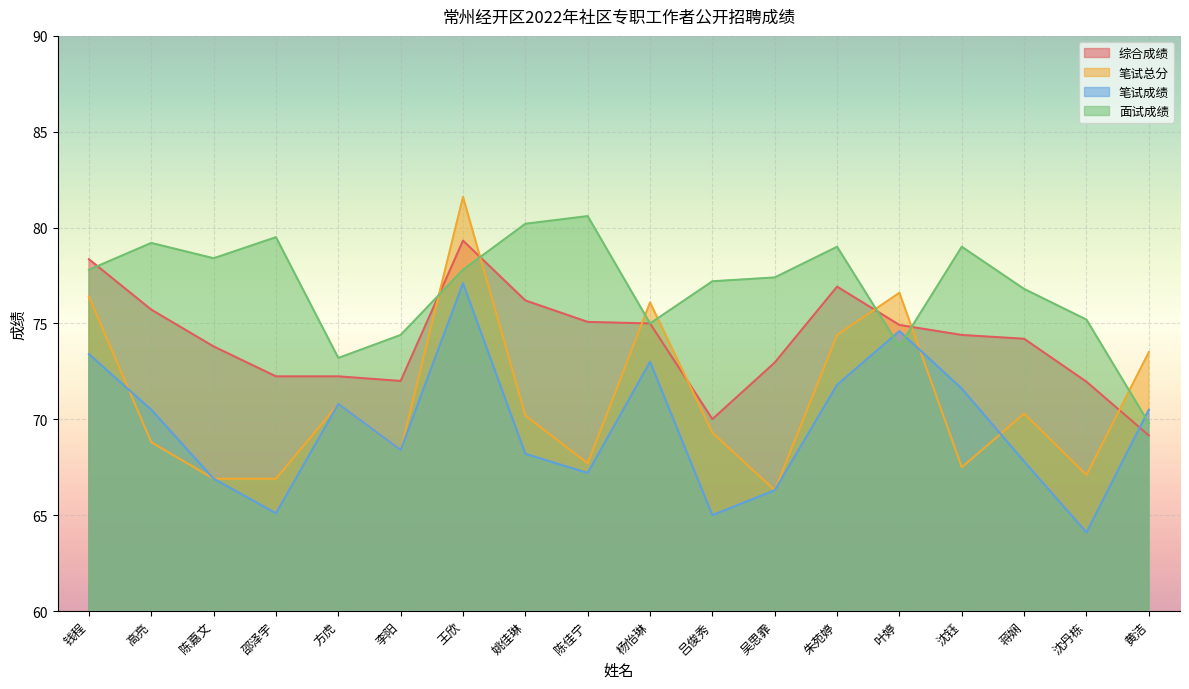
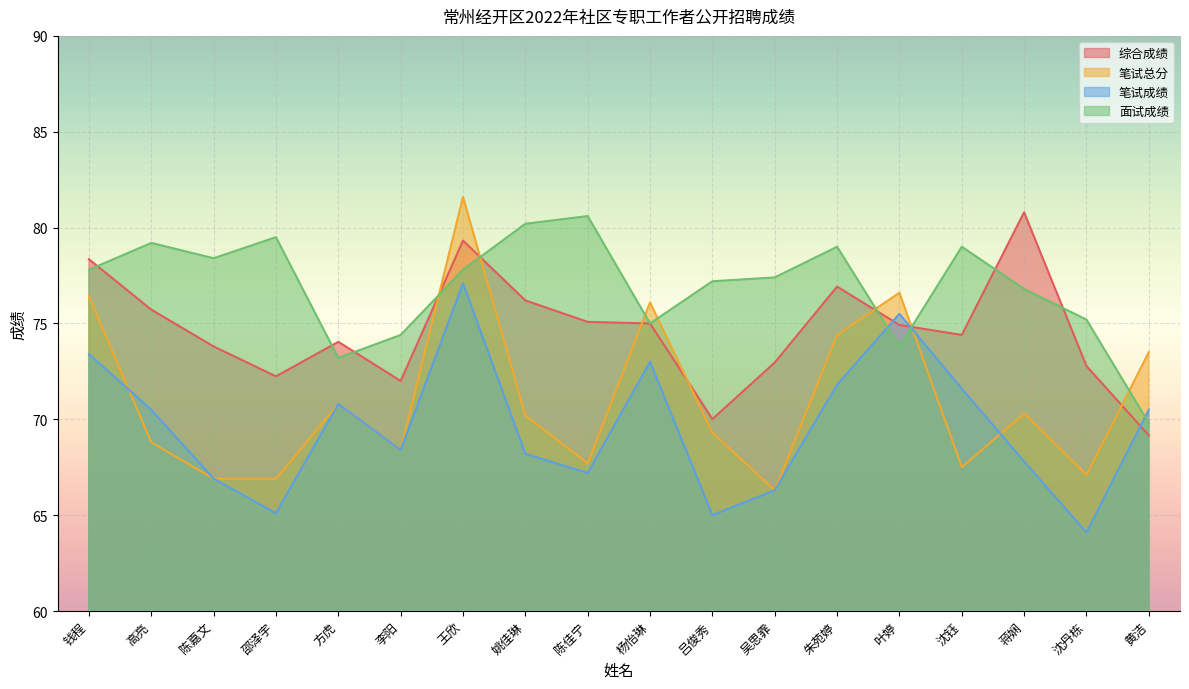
  {
    "综合成绩": {
      "钱程": 78.4,
      "高亮": 75.7,
      "陈嘉文": 73.8,
      "邵泽宇": 72.2,
-     "方虎": 72.2,
+     "方虎": 74.0,
      "李阳": 72.0,
      "王欣": 79.3,
      "姚佳琳": 76.2,
      "陈佳宁": 75.1,
      "吕俊秀": 70.0,
      "吴思霏": 73.0,
      "朱苑婷": 76.9,
      "叶婷": 74.9,
      "沈钰": 74.4,
-     "蒋娴": 74.2,
-     "沈丹栋": 72.0,
+     "蒋娴": 80.8,
+     "沈丹栋": 72.8,
      "黄洁": 69.2
    },
    "笔试总分": {
      "钱程": 76.4,
      "高亮": 68.8,
      "邵泽宇": 66.9,
      "王欣": 81.6,
      "姚佳琳": 70.2,
      "陈佳宁": 67.7,
      "杨怡琳": 76.1,
      "吕俊秀": 69.3,
      "朱苑婷": 74.4,
      "叶婷": 76.6,
      "沈钰": 67.5,
      "蒋娴": 70.3,
      "沈丹栋": 67.1,
      "黄洁": 73.5
    },
    "笔试成绩": {
      "钱程": 73.4,
      "高亮": 70.5,
      "邵泽宇": 65.1,
      "王欣": 77.1,
      "姚佳琳": 68.2,
      "陈佳宁": 67.2,
      "杨怡琳": 73.0,
      "吕俊秀": 65.0,
      "朱苑婷": 71.8,
-     "叶婷": 74.6,
+     "叶婷": 75.5,
      "沈钰": 71.6,
      "蒋娴": 67.8,
      "沈丹栋": 64.1,
      "黄洁": 70.5
    },
    "面试成绩": {
      "钱程": 77.8,
      "高亮": 79.2,
      "陈嘉文": 78.4,
      "邵泽宇": 79.5,
      "方虎": 73.2,
      "李阳": 74.4,
      "王欣": 77.8,
      "姚佳琳": 80.2,
      "陈佳宁": 80.6,
      "吕俊秀": 77.2,
      "吴思霏": 77.4,
      "朱苑婷": 79.0,
      "叶婷": 73.8,
      "沈钰": 79.0,
      "蒋娴": 76.8,
      "沈丹栋": 75.2,
      "黄洁": 69.8
    }
  }
